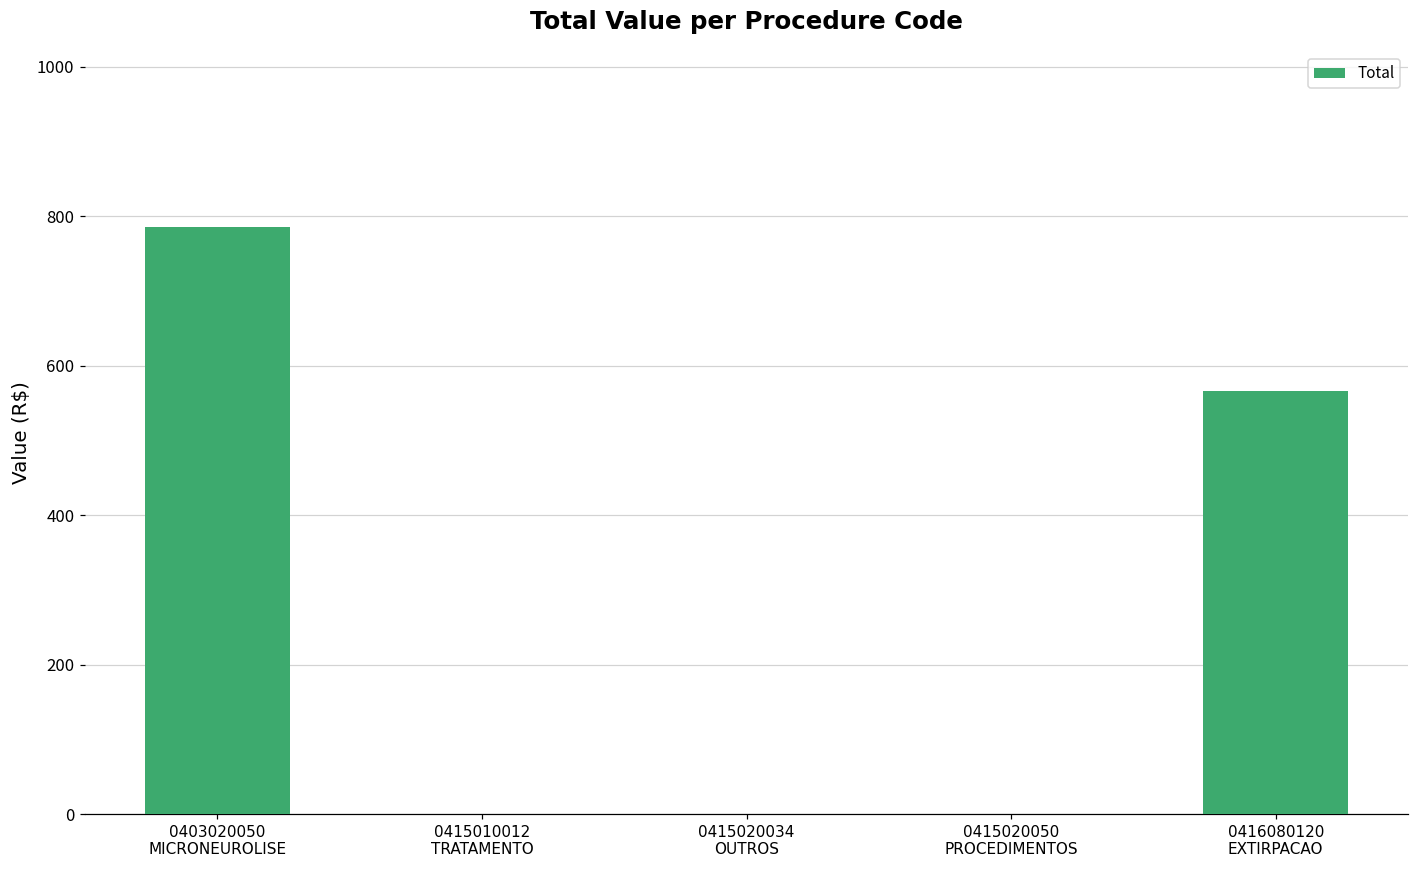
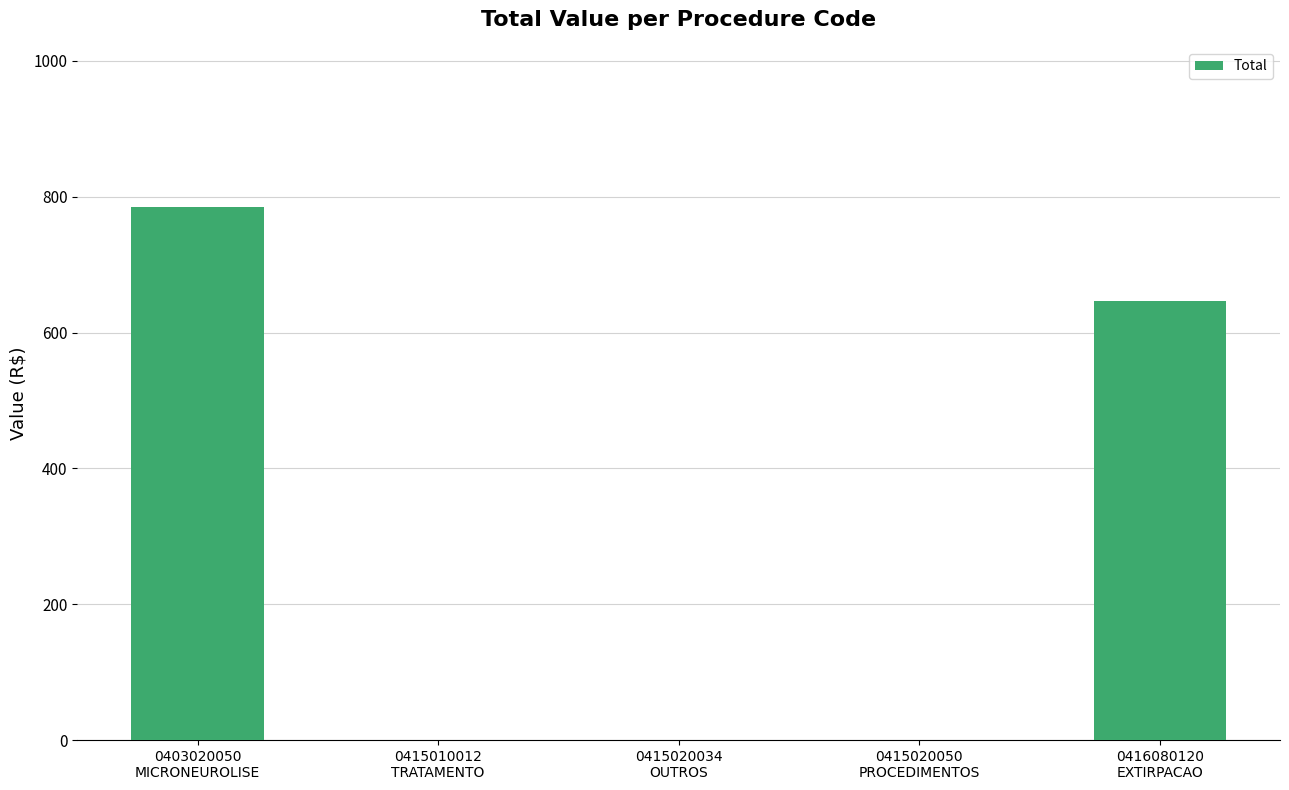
  {
    "0403020050 MICRONEUROLISE": 790,
    "0415010012 TRATAMENTO": 0,
    "0415020034 OUTROS": 0,
    "0415020050 PROCEDIMENTOS": 0,
-   "0416080120 EXTIRPACAO": 570
+   "0416080120 EXTIRPACAO": 650
  }
